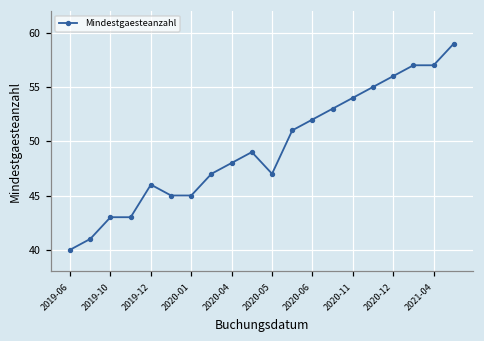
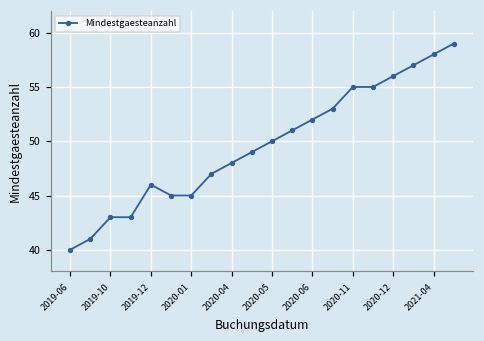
  {
    "2019-06": 40,
    "2019-10": 43,
    "2019-12": 46,
    "2020-01": 45,
    "2020-04": 48,
-   "2020-05": 47,
+   "2020-05": 50,
    "2020-06": 52,
-   "2020-11": 54,
+   "2020-11": 55,
    "2020-12": 56,
-   "2021-04": 57
+   "2021-04": 58
  }
